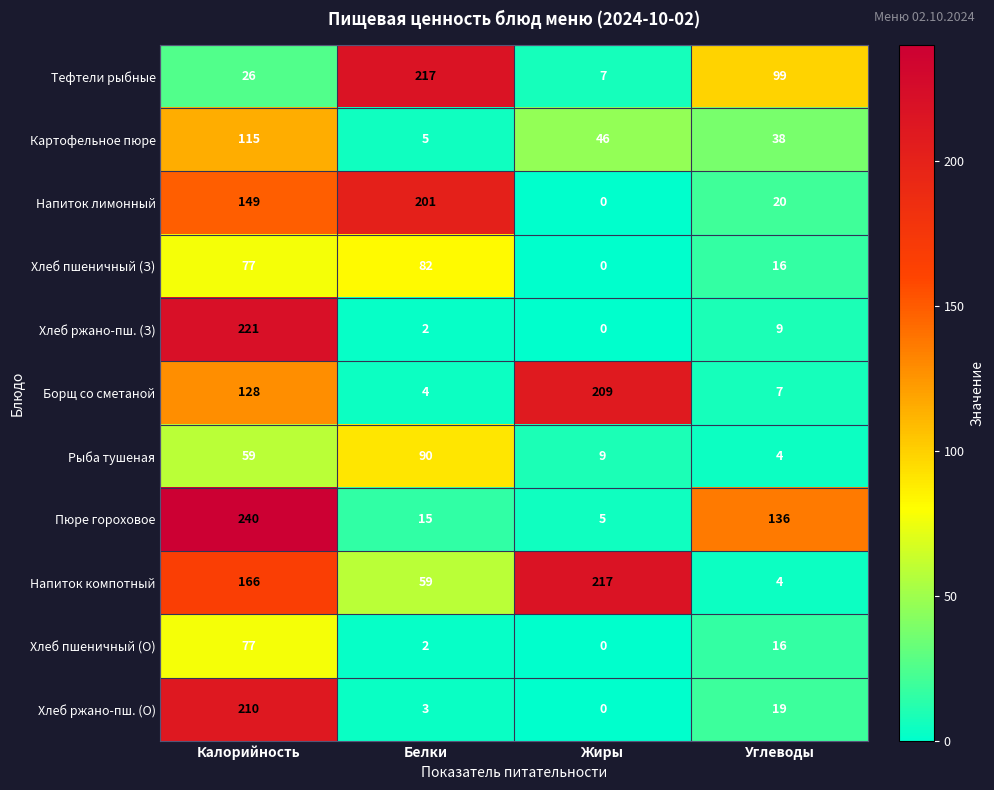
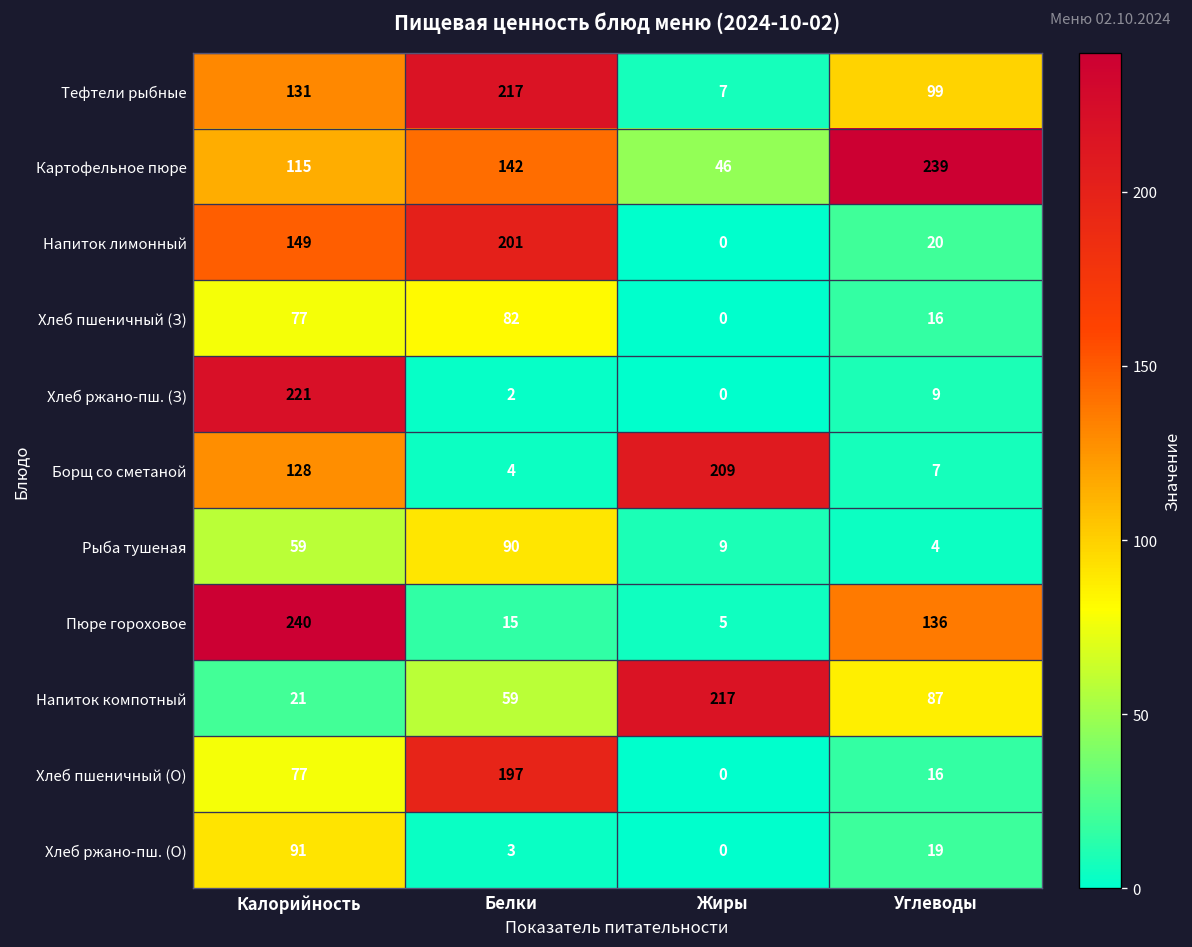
  {
    "Тефтели рыбные": {
-     "Калорийность": 26,
+     "Калорийность": 131,
      "Белки": 217,
      "Жиры": 7,
      "Углеводы": 99
    },
    "Картофельное пюре": {
      "Калорийность": 115,
-     "Белки": 5,
+     "Белки": 142,
      "Жиры": 46,
-     "Углеводы": 38
+     "Углеводы": 239
    },
    "Напиток лимонный": {
      "Калорийность": 149,
      "Белки": 201,
      "Жиры": 0,
      "Углеводы": 20
    },
    "Хлеб пшеничный (З)": {
      "Калорийность": 77,
      "Белки": 82,
      "Жиры": 0,
      "Углеводы": 16
    },
    "Хлеб ржано-пш. (З)": {
      "Калорийность": 221,
      "Белки": 2,
      "Жиры": 0,
      "Углеводы": 9
    },
    "Борщ со сметаной": {
      "Калорийность": 128,
      "Белки": 4,
      "Жиры": 209,
      "Углеводы": 7
    },
    "Рыба тушеная": {
      "Калорийность": 59,
      "Белки": 90,
      "Жиры": 9,
      "Углеводы": 4
    },
    "Пюре гороховое": {
      "Калорийность": 240,
      "Белки": 15,
      "Жиры": 5,
      "Углеводы": 136
    },
    "Напиток компотный": {
-     "Калорийность": 166,
+     "Калорийность": 21,
      "Белки": 59,
      "Жиры": 217,
-     "Углеводы": 4
+     "Углеводы": 87
    },
    "Хлеб пшеничный (О)": {
      "Калорийность": 77,
-     "Белки": 2,
+     "Белки": 197,
      "Жиры": 0,
      "Углеводы": 16
    },
    "Хлеб ржано-пш. (О)": {
-     "Калорийность": 210,
+     "Калорийность": 91,
      "Белки": 3,
      "Жиры": 0,
      "Углеводы": 19
    }
  }
